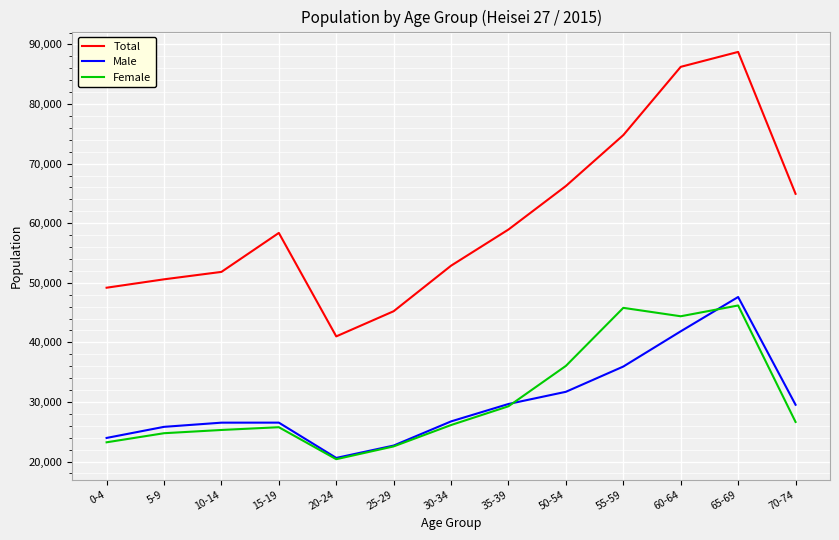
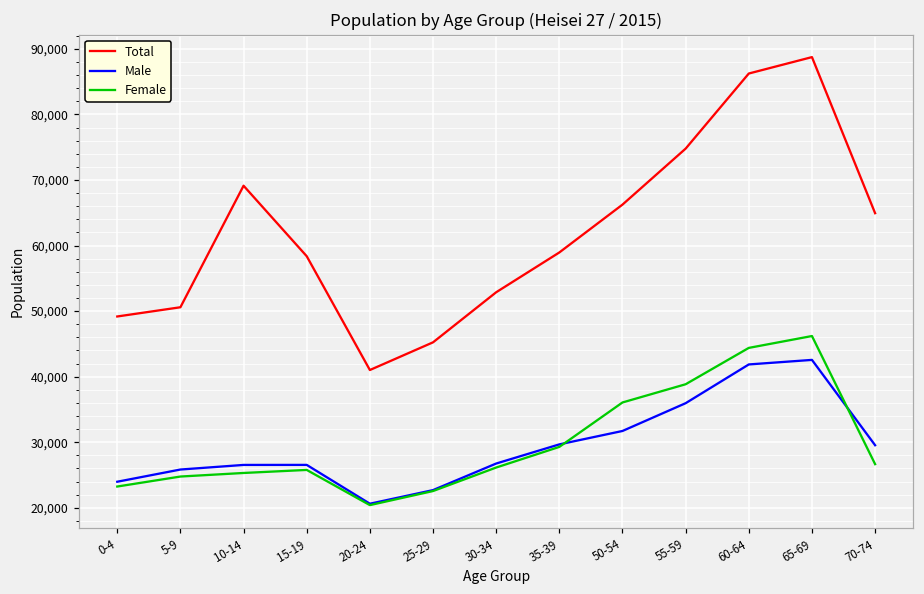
  {
    "Total": {
      "0-4": "49,000",
      "5-9": "51,000",
-     "10-14": "52,000",
+     "10-14": "69,000",
      "15-19": "58,000",
      "20-24": "41,000",
      "25-29": "45,000",
      "30-34": "53,000",
      "35-39": "59,000",
      "50-54": "66,000",
      "55-59": "75,000",
      "60-64": "86,000",
      "65-69": "89,000",
      "70-74": "65,000"
    },
    "Male": {
      "0-4": "24,000",
      "5-9": "26,000",
      "10-14": "27,000",
      "15-19": "27,000",
      "30-34": "27,000",
      "50-54": "32,000",
      "55-59": "36,000",
      "60-64": "42,000",
-     "65-69": "48,000",
+     "65-69": "43,000",
      "70-74": "30,000"
    },
    "Female": {
      "0-4": "23,000",
      "5-9": "25,000",
      "10-14": "25,000",
      "15-19": "26,000",
      "30-34": "26,000",
      "50-54": "36,000",
-     "55-59": "46,000",
+     "55-59": "39,000",
      "60-64": "44,000",
      "65-69": "46,000",
      "70-74": "27,000"
    }
  }
